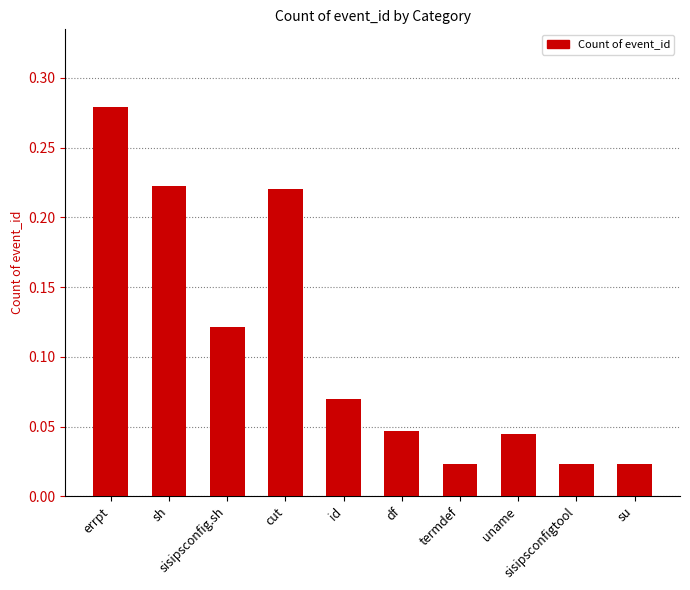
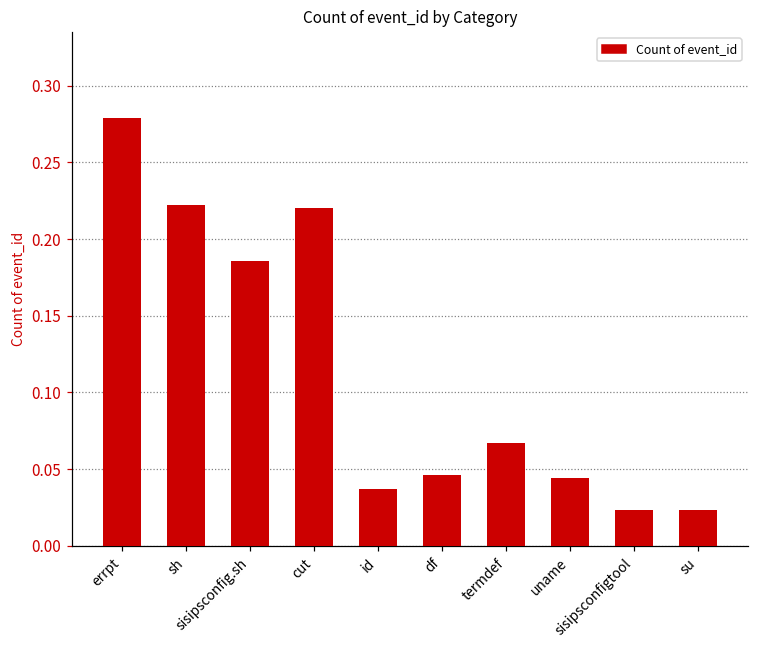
  {
    "errpt": 0.279,
    "sh": 0.223,
-   "sisipsconfig.sh": 0.121,
+   "sisipsconfig.sh": 0.186,
    "cut": 0.221,
-   "id": 0.070,
+   "id": 0.037,
    "df": 0.047,
-   "termdef": 0.023,
+   "termdef": 0.067,
    "uname": 0.044,
    "sisipsconfigtool": 0.023,
    "su": 0.023
  }
